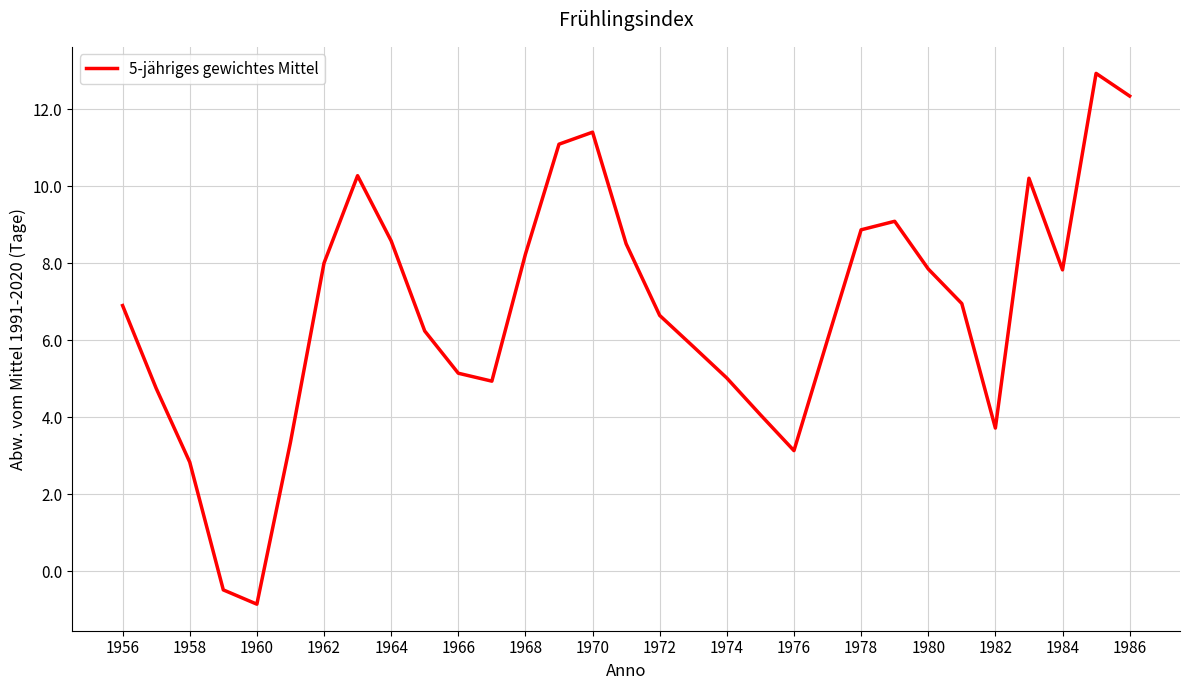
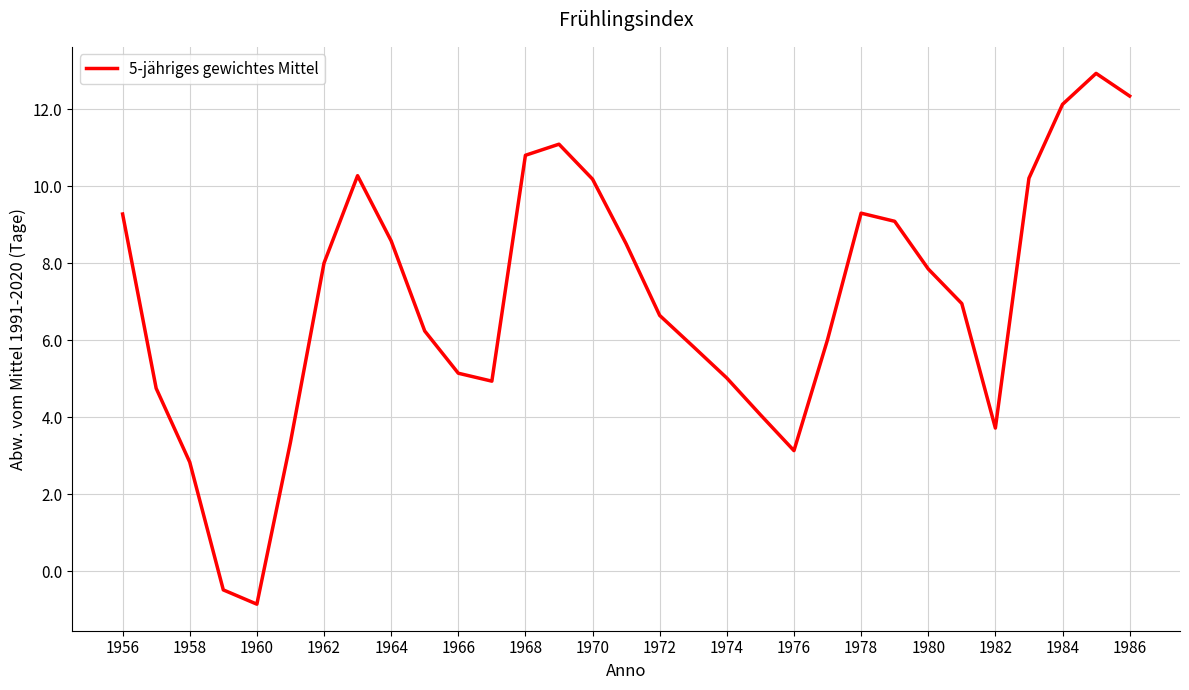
  {
-   "1956": 6.9,
+   "1956": 9.3,
    "1958": 2.8,
    "1960": -0.9,
    "1962": 8.0,
    "1964": 8.6,
    "1966": 5.1,
-   "1968": 8.2,
-   "1970": 11.4,
+   "1968": 10.8,
+   "1970": 10.2,
    "1972": 6.6,
    "1974": 5.0,
    "1976": 3.1,
-   "1978": 8.9,
+   "1978": 9.3,
    "1980": 7.8,
    "1982": 3.7,
-   "1984": 7.8,
+   "1984": 12.1,
    "1986": 12.3
  }
